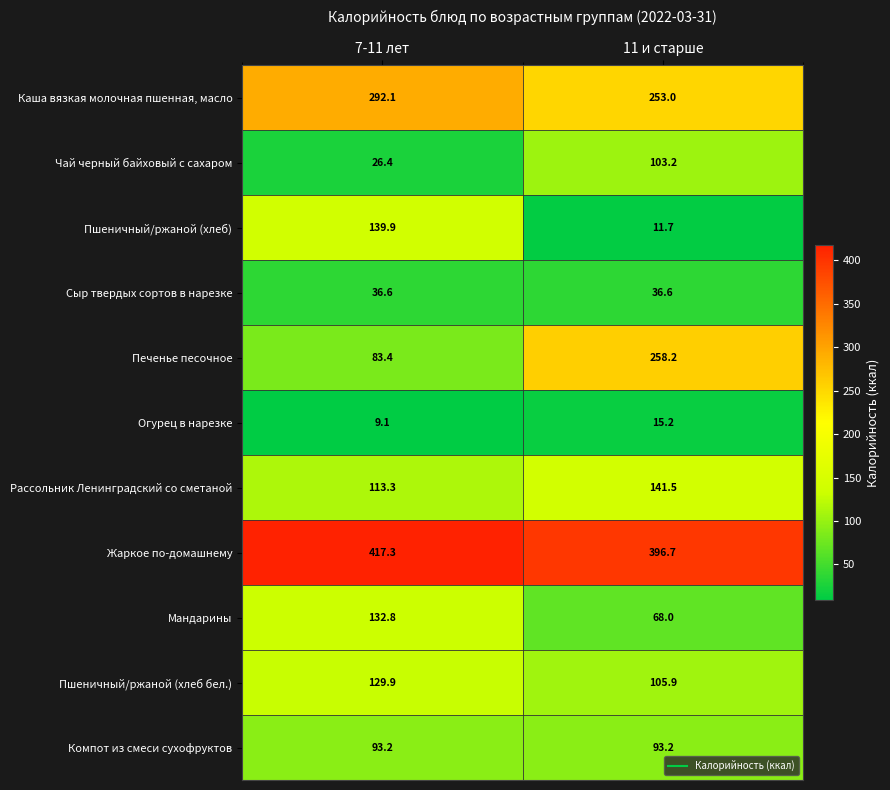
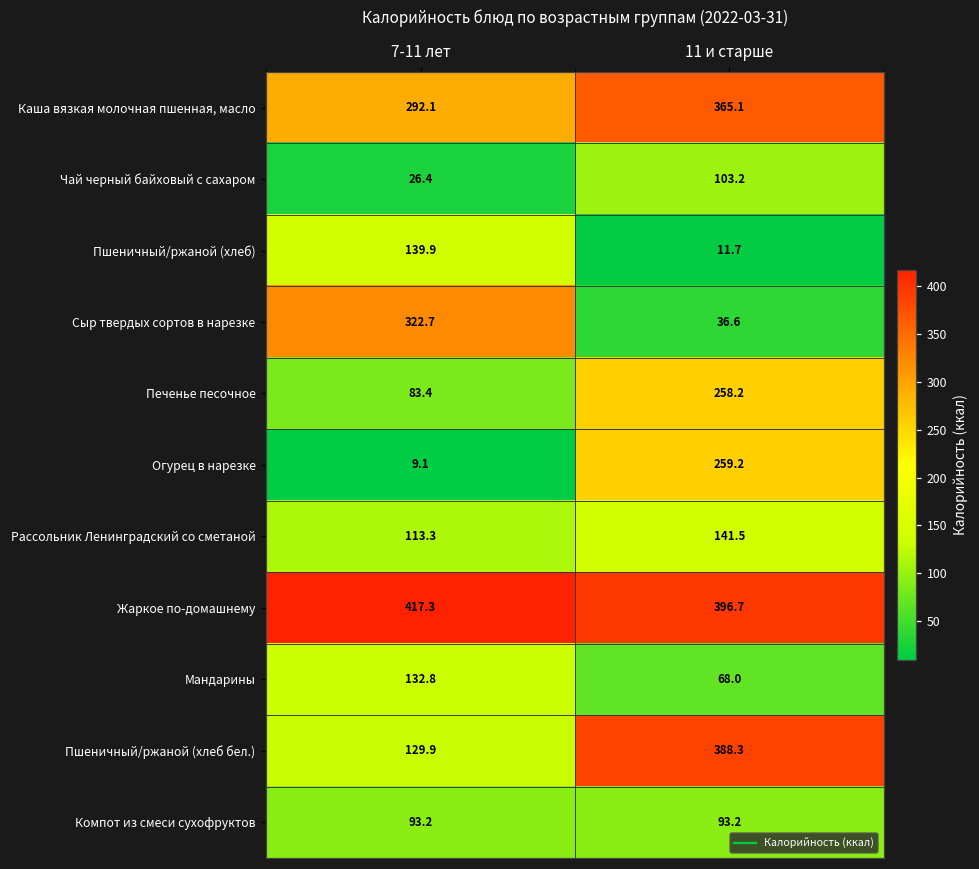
  {
    "Каша вязкая молочная пшенная, масло": {
      "7-11 лет": 292.1,
-     "11 и старше": 253.0
+     "11 и старше": 365.1
    },
    "Чай черный байховый с сахаром": {
      "7-11 лет": 26.4,
      "11 и старше": 103.2
    },
    "Пшеничный/ржаной (хлеб)": {
      "7-11 лет": 139.9,
      "11 и старше": 11.7
    },
    "Сыр твердых сортов в нарезке": {
-     "7-11 лет": 36.6,
+     "7-11 лет": 322.7,
      "11 и старше": 36.6
    },
    "Печенье песочное": {
      "7-11 лет": 83.4,
      "11 и старше": 258.2
    },
    "Огурец в нарезке": {
      "7-11 лет": 9.1,
-     "11 и старше": 15.2
+     "11 и старше": 259.2
    },
    "Рассольник Ленинградский со сметаной": {
      "7-11 лет": 113.3,
      "11 и старше": 141.5
    },
    "Жаркое по-домашнему": {
      "7-11 лет": 417.3,
      "11 и старше": 396.7
    },
    "Мандарины": {
      "7-11 лет": 132.8,
      "11 и старше": 68.0
    },
    "Пшеничный/ржаной (хлеб бел.)": {
      "7-11 лет": 129.9,
-     "11 и старше": 105.9
+     "11 и старше": 388.3
    },
    "Компот из смеси сухофруктов": {
      "7-11 лет": 93.2,
      "11 и старше": 93.2
    }
  }
